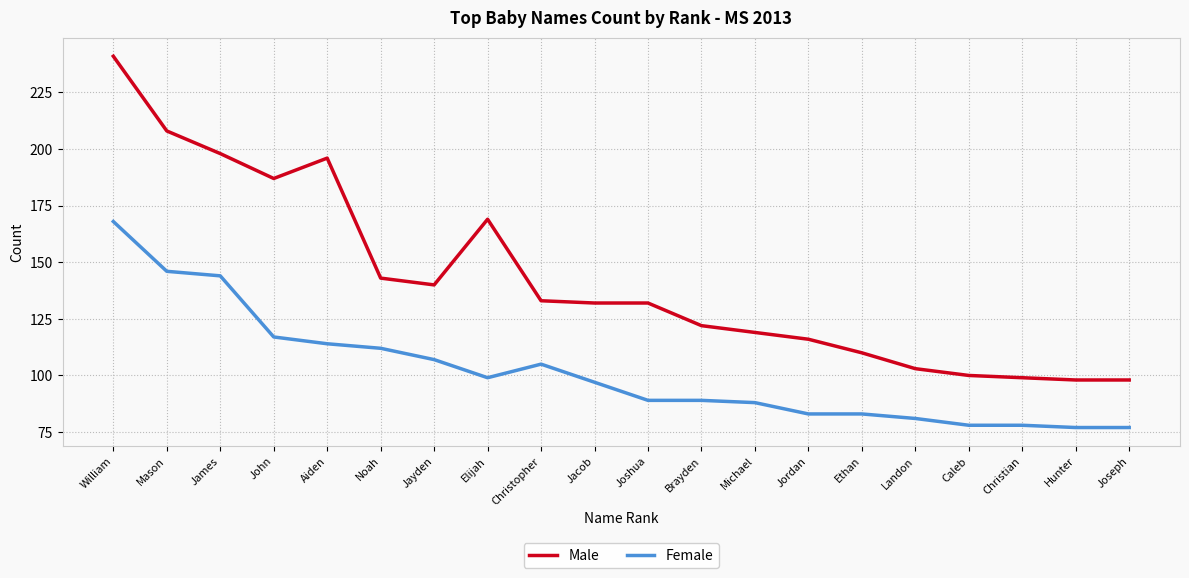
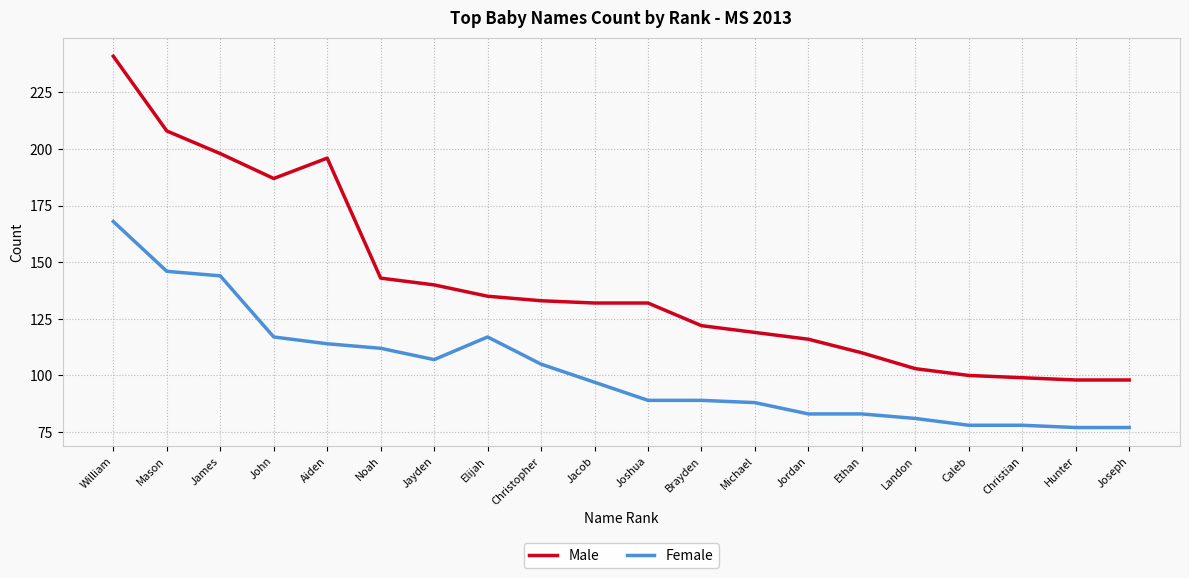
  {
    "Male": {
      "William": 241,
      "Mason": 208,
      "James": 198,
      "John": 187,
      "Aiden": 196,
      "Noah": 143,
      "Jayden": 140,
-     "Elijah": 169,
+     "Elijah": 135,
      "Christopher": 133,
      "Jacob": 132,
      "Joshua": 132,
      "Brayden": 122,
      "Michael": 119,
      "Jordan": 116,
      "Ethan": 110,
      "Landon": 103,
      "Caleb": 100,
      "Christian": 99,
      "Hunter": 98,
      "Joseph": 98
    },
    "Female": {
      "William": 168,
      "Mason": 146,
      "James": 144,
      "John": 117,
      "Aiden": 114,
      "Noah": 112,
      "Jayden": 107,
-     "Elijah": 99,
+     "Elijah": 117,
      "Christopher": 105,
      "Jacob": 97,
      "Joshua": 89,
      "Brayden": 89,
      "Michael": 88,
      "Jordan": 83,
      "Ethan": 83,
      "Landon": 81,
      "Caleb": 78,
      "Christian": 78,
      "Hunter": 77,
      "Joseph": 77
    }
  }
